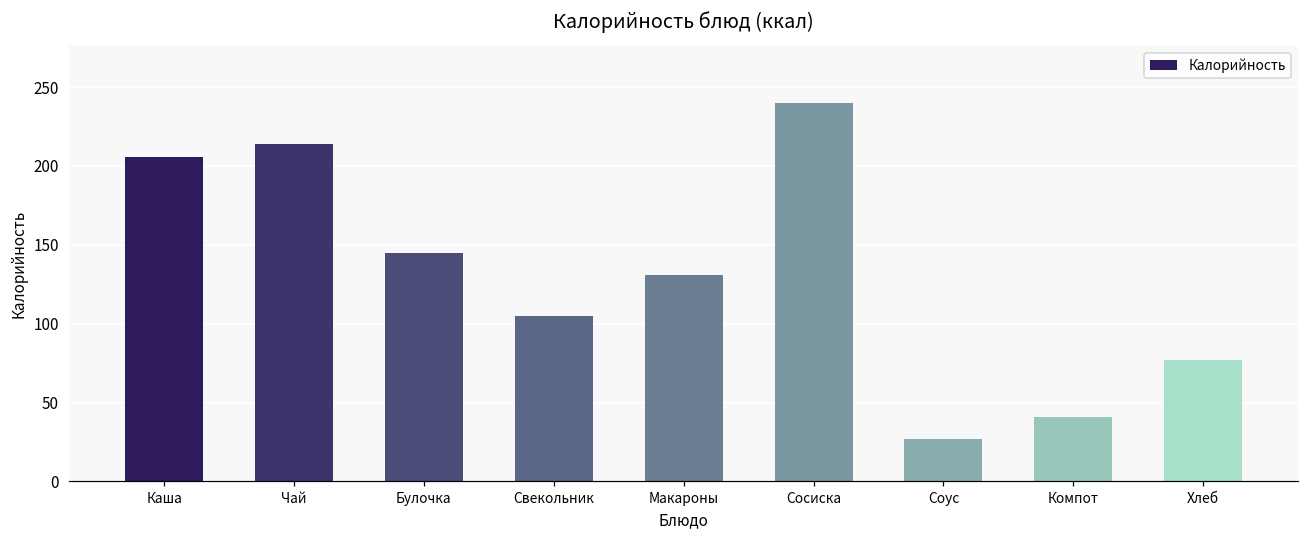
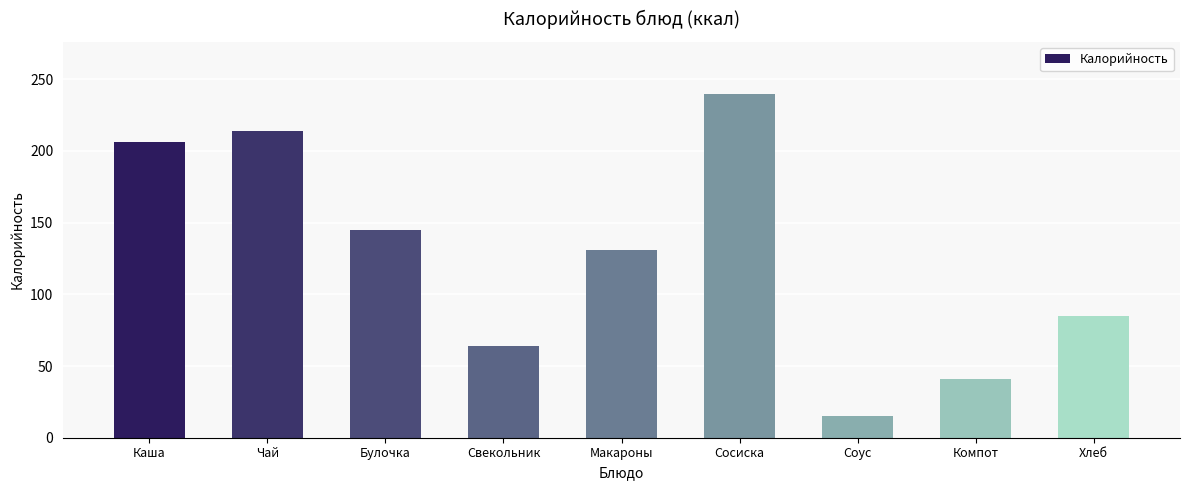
  {
    "Каша": 206,
    "Чай": 214,
    "Булочка": 145,
-   "Свекольник": 105,
+   "Свекольник": 64,
    "Макароны": 131,
    "Сосиска": 240,
-   "Соус": 27,
+   "Соус": 15,
    "Компот": 41,
-   "Хлеб": 77
+   "Хлеб": 85
  }
